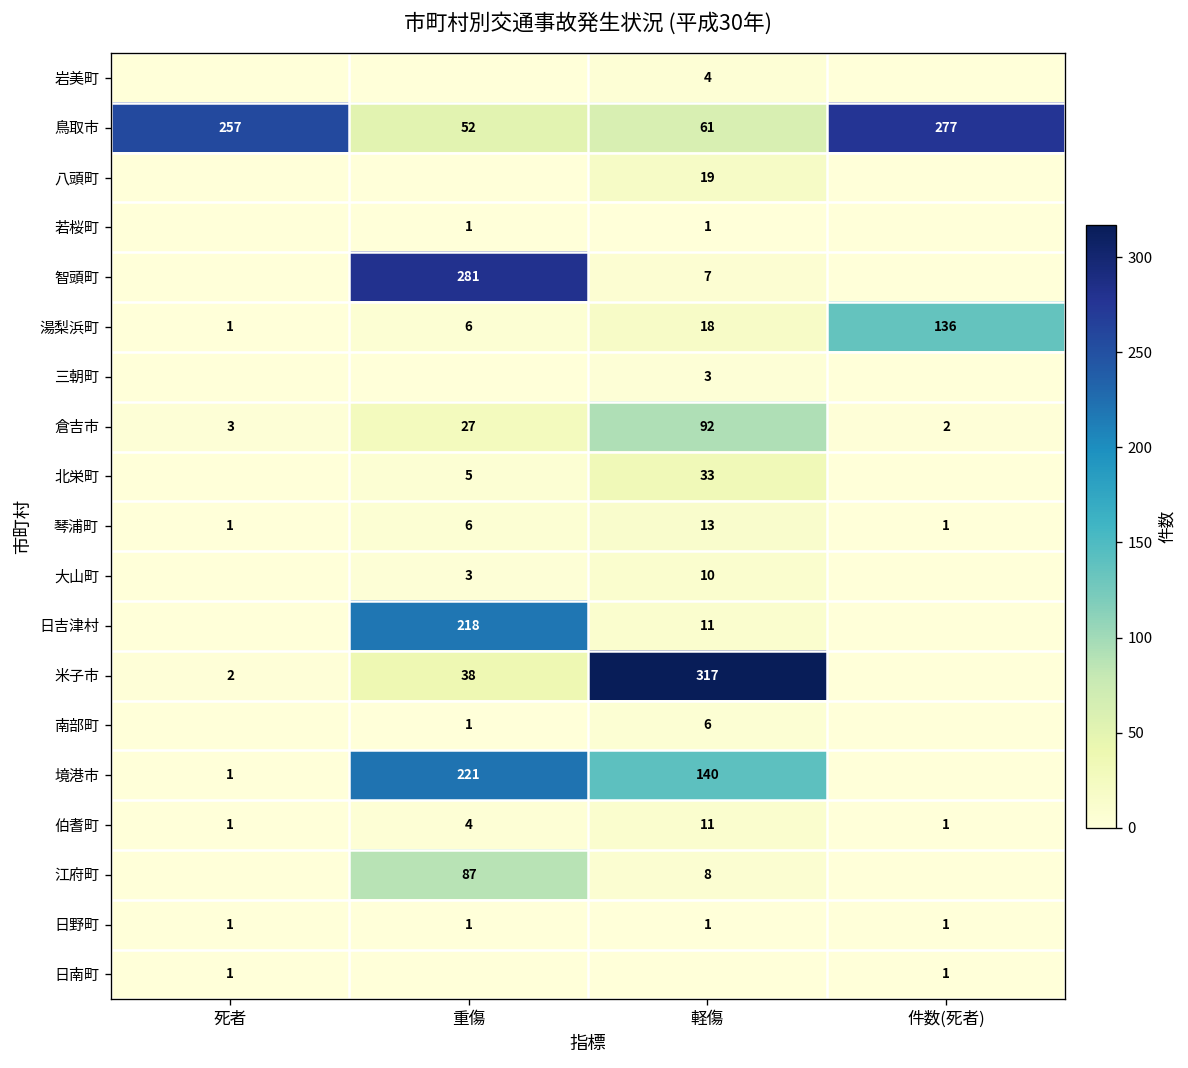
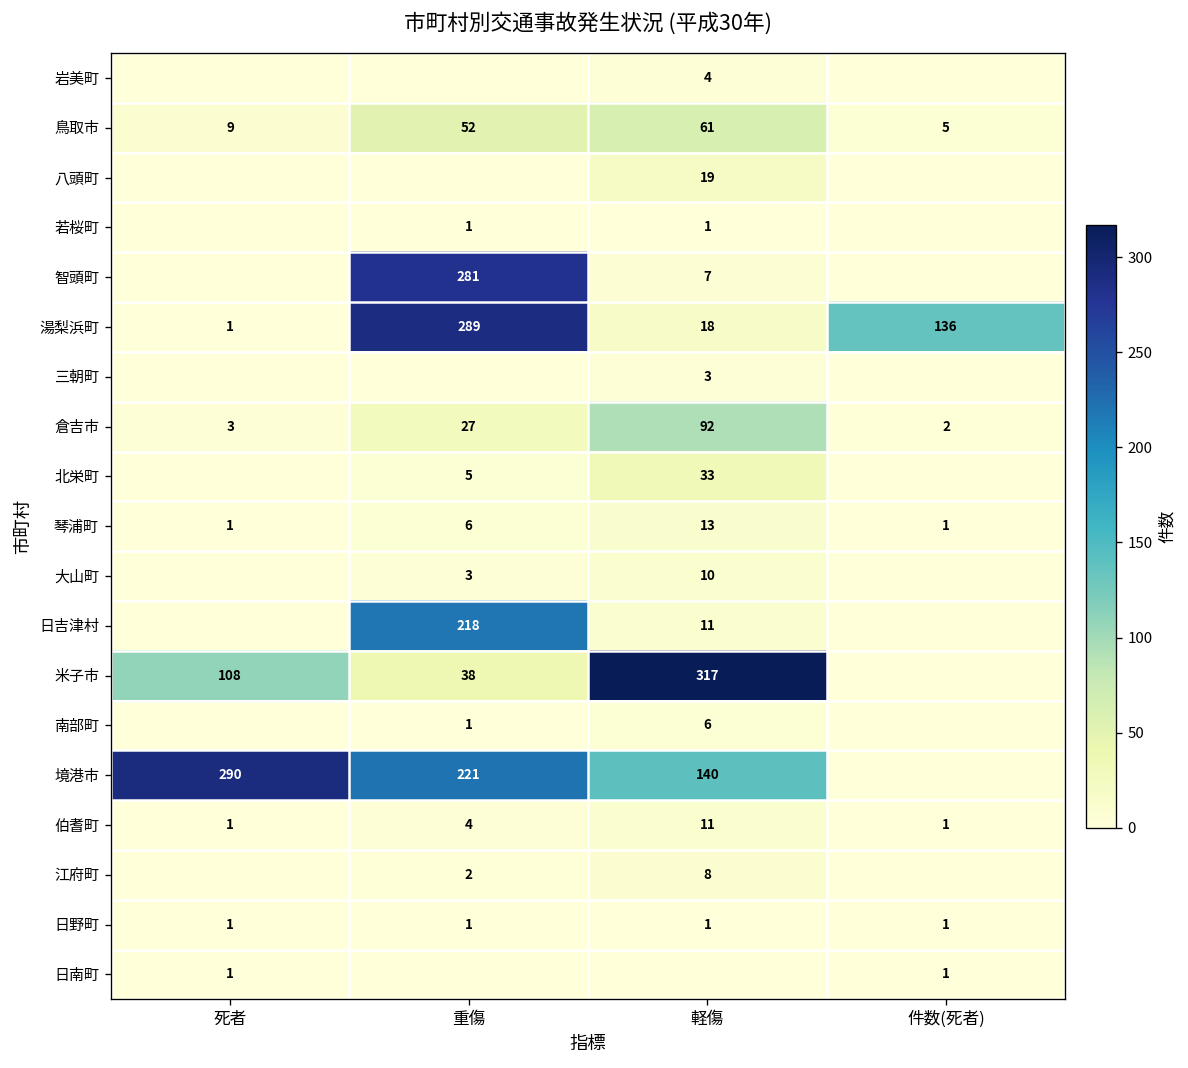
  {
    "岩美町": {
      "軽傷": 4
    },
    "鳥取市": {
-     "死者": 257,
+     "死者": 9,
      "重傷": 52,
      "軽傷": 61,
-     "件数(死者)": 277
+     "件数(死者)": 5
    },
    "八頭町": {
      "軽傷": 19
    },
    "若桜町": {
      "重傷": 1,
      "軽傷": 1
    },
    "智頭町": {
      "重傷": 281,
      "軽傷": 7
    },
    "湯梨浜町": {
      "死者": 1,
-     "重傷": 6,
+     "重傷": 289,
      "軽傷": 18,
      "件数(死者)": 136
    },
    "三朝町": {
      "軽傷": 3
    },
    "倉吉市": {
      "死者": 3,
      "重傷": 27,
      "軽傷": 92,
      "件数(死者)": 2
    },
    "北栄町": {
      "重傷": 5,
      "軽傷": 33
    },
    "琴浦町": {
      "死者": 1,
      "重傷": 6,
      "軽傷": 13,
      "件数(死者)": 1
    },
    "大山町": {
      "重傷": 3,
      "軽傷": 10
    },
    "日吉津村": {
      "重傷": 218,
      "軽傷": 11
    },
    "米子市": {
-     "死者": 2,
+     "死者": 108,
      "重傷": 38,
      "軽傷": 317
    },
    "南部町": {
      "重傷": 1,
      "軽傷": 6
    },
    "境港市": {
-     "死者": 1,
+     "死者": 290,
      "重傷": 221,
      "軽傷": 140
    },
    "伯耆町": {
      "死者": 1,
      "重傷": 4,
      "軽傷": 11,
      "件数(死者)": 1
    },
    "江府町": {
-     "重傷": 87,
+     "重傷": 2,
      "軽傷": 8
    },
    "日野町": {
      "死者": 1,
      "重傷": 1,
      "軽傷": 1,
      "件数(死者)": 1
    },
    "日南町": {
      "死者": 1,
      "件数(死者)": 1
    }
  }
